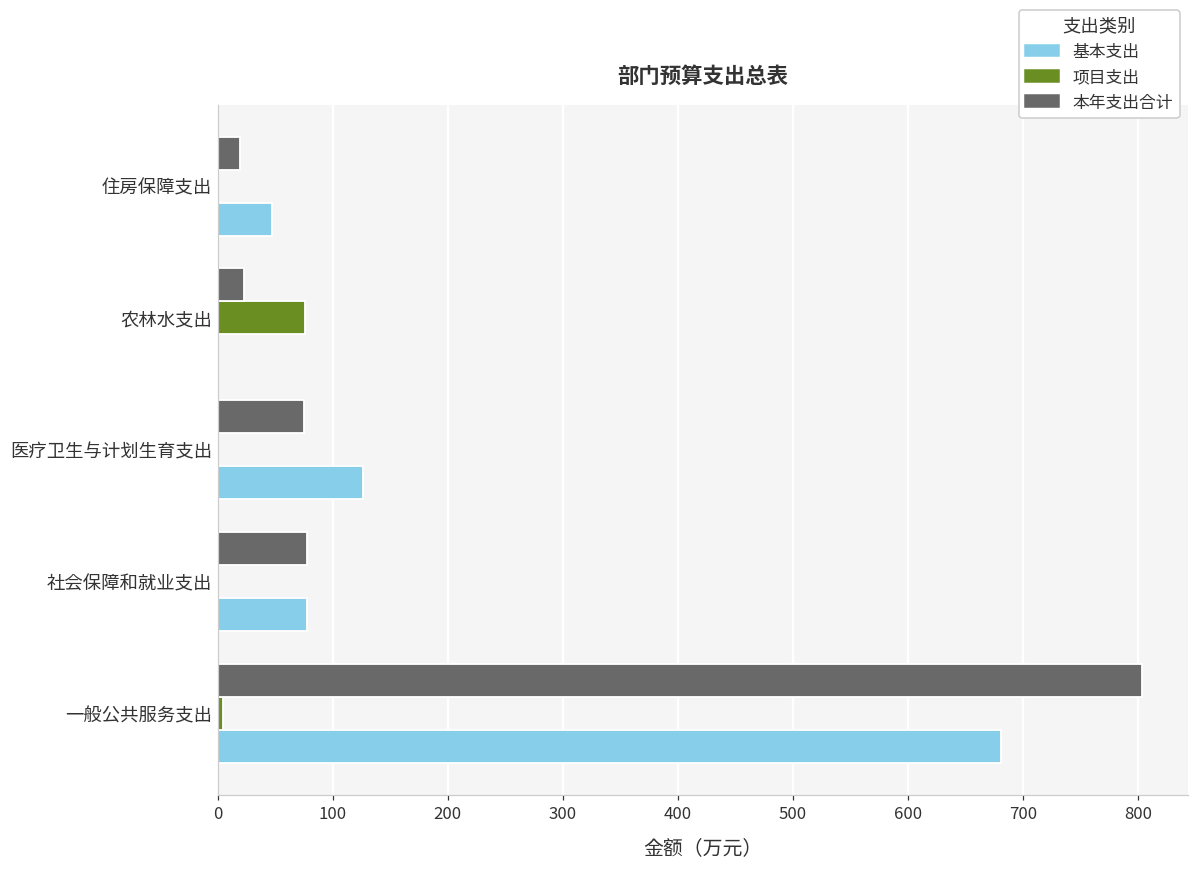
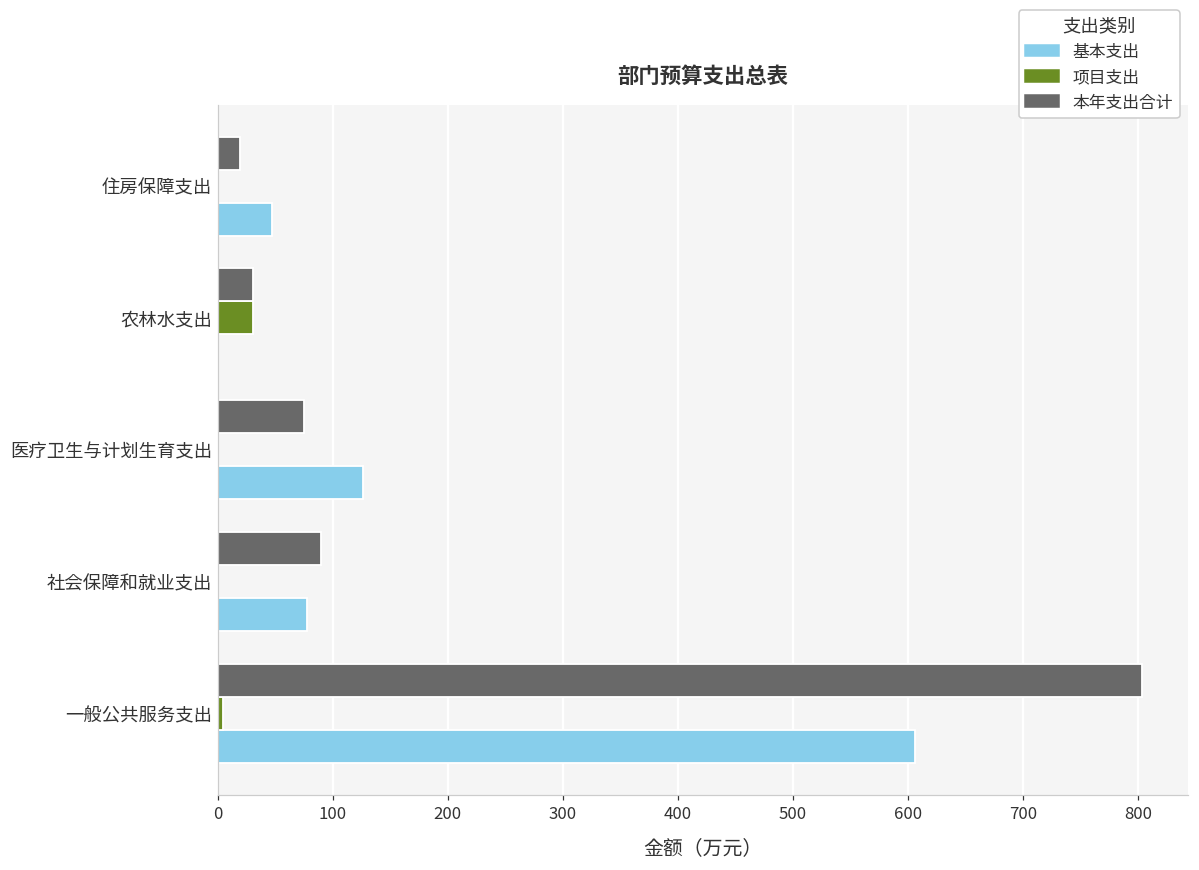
  {
    "基本支出": {
      "住房保障支出": 47,
      "农林水支出": 0,
      "医疗卫生与计划生育支出": 126,
      "社会保障和就业支出": 78,
-     "一般公共服务支出": 681
+     "一般公共服务支出": 607
    },
    "项目支出": {
      "住房保障支出": 0,
-     "农林水支出": 76,
+     "农林水支出": 31,
      "医疗卫生与计划生育支出": 0,
      "社会保障和就业支出": 0,
      "一般公共服务支出": 4
    },
    "本年支出合计": {
      "住房保障支出": 20,
-     "农林水支出": 23,
+     "农林水支出": 31,
      "医疗卫生与计划生育支出": 75,
-     "社会保障和就业支出": 78,
+     "社会保障和就业支出": 90,
      "一般公共服务支出": 803
    }
  }
